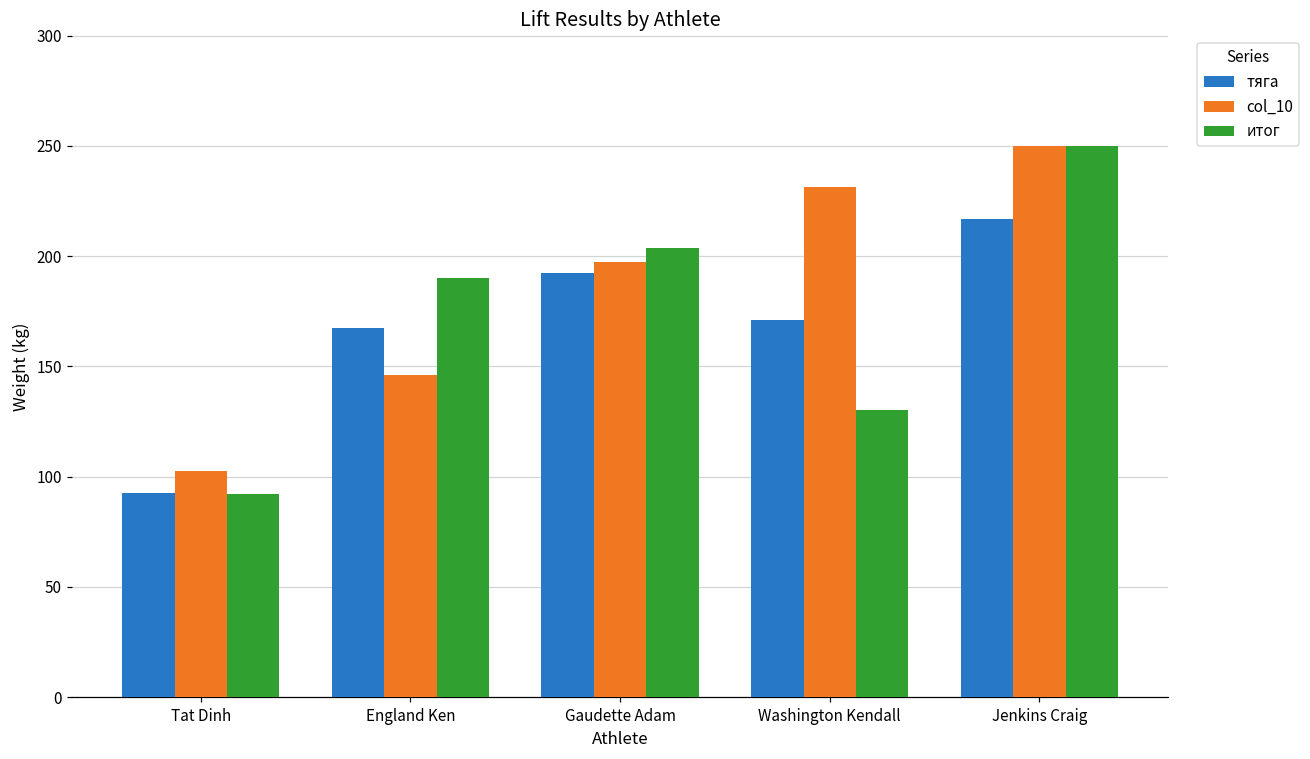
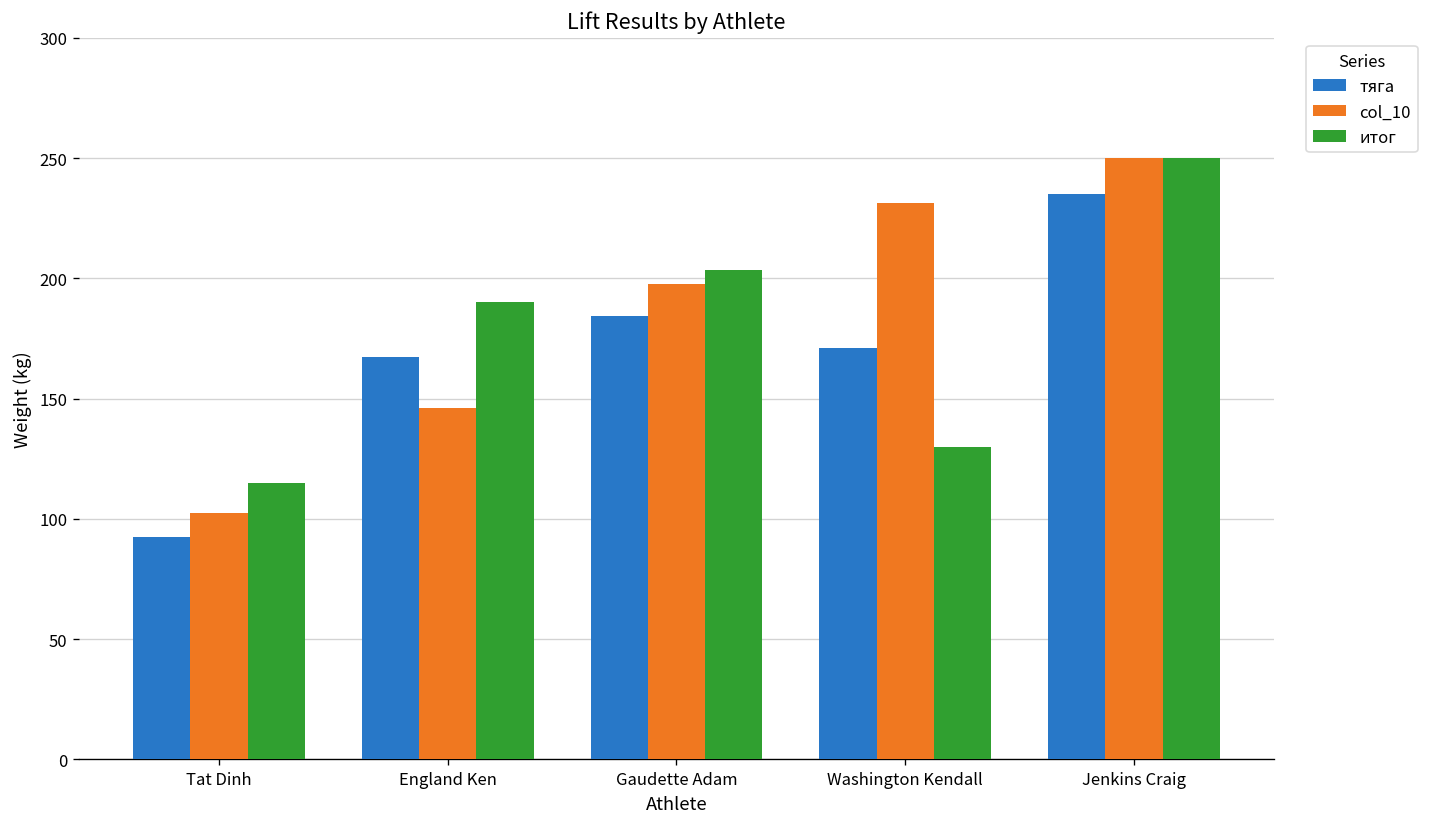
  {
    "тяга": {
      "Tat Dinh": 93,
      "England Ken": 168,
-     "Gaudette Adam": 193,
+     "Gaudette Adam": 184,
      "Washington Kendall": 171,
-     "Jenkins Craig": 217
+     "Jenkins Craig": 235
    },
    "col_10": {
      "Tat Dinh": 103,
      "England Ken": 146,
      "Gaudette Adam": 198,
      "Washington Kendall": 232,
      "Jenkins Craig": 250
    },
    "итог": {
-     "Tat Dinh": 92,
+     "Tat Dinh": 115,
      "England Ken": 190,
      "Gaudette Adam": 204,
      "Washington Kendall": 130,
      "Jenkins Craig": 250
    }
  }
